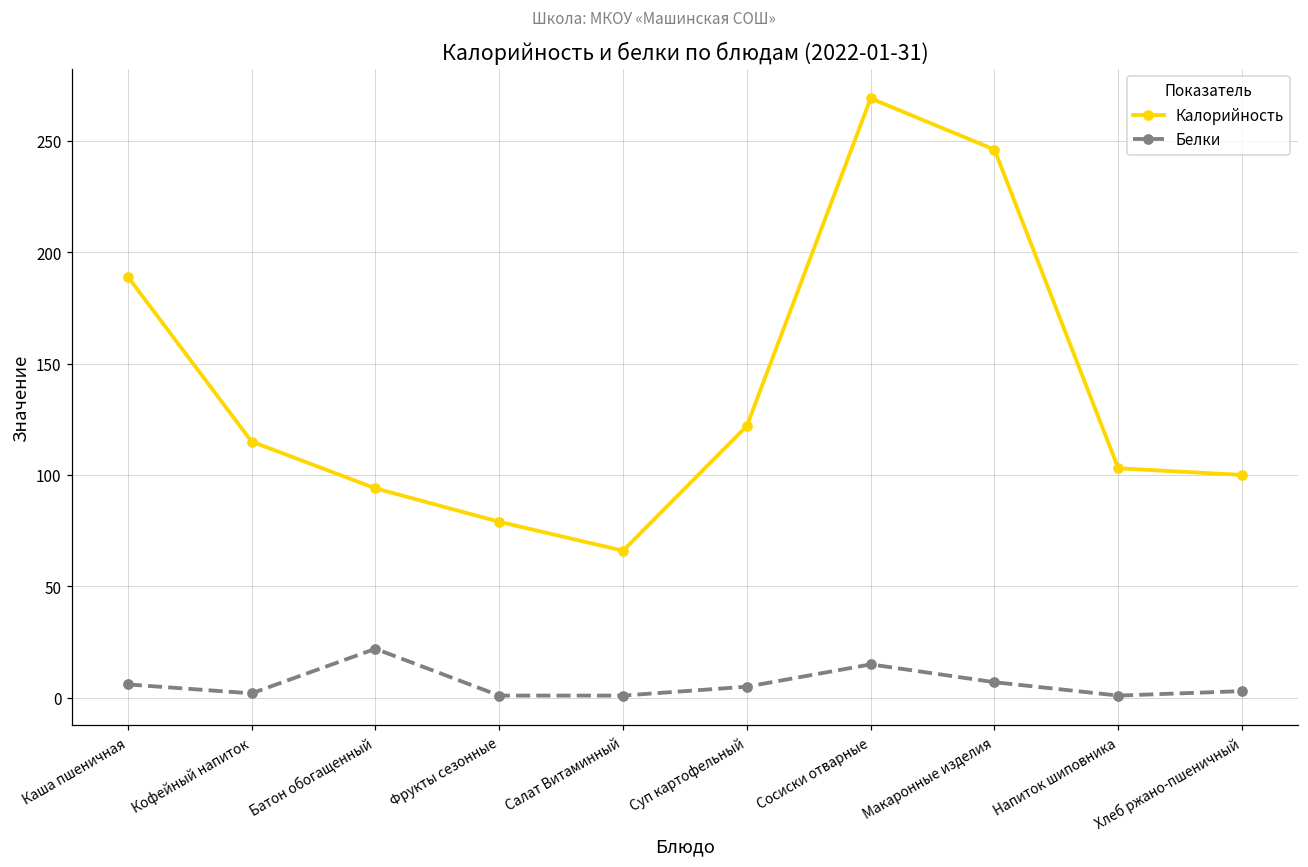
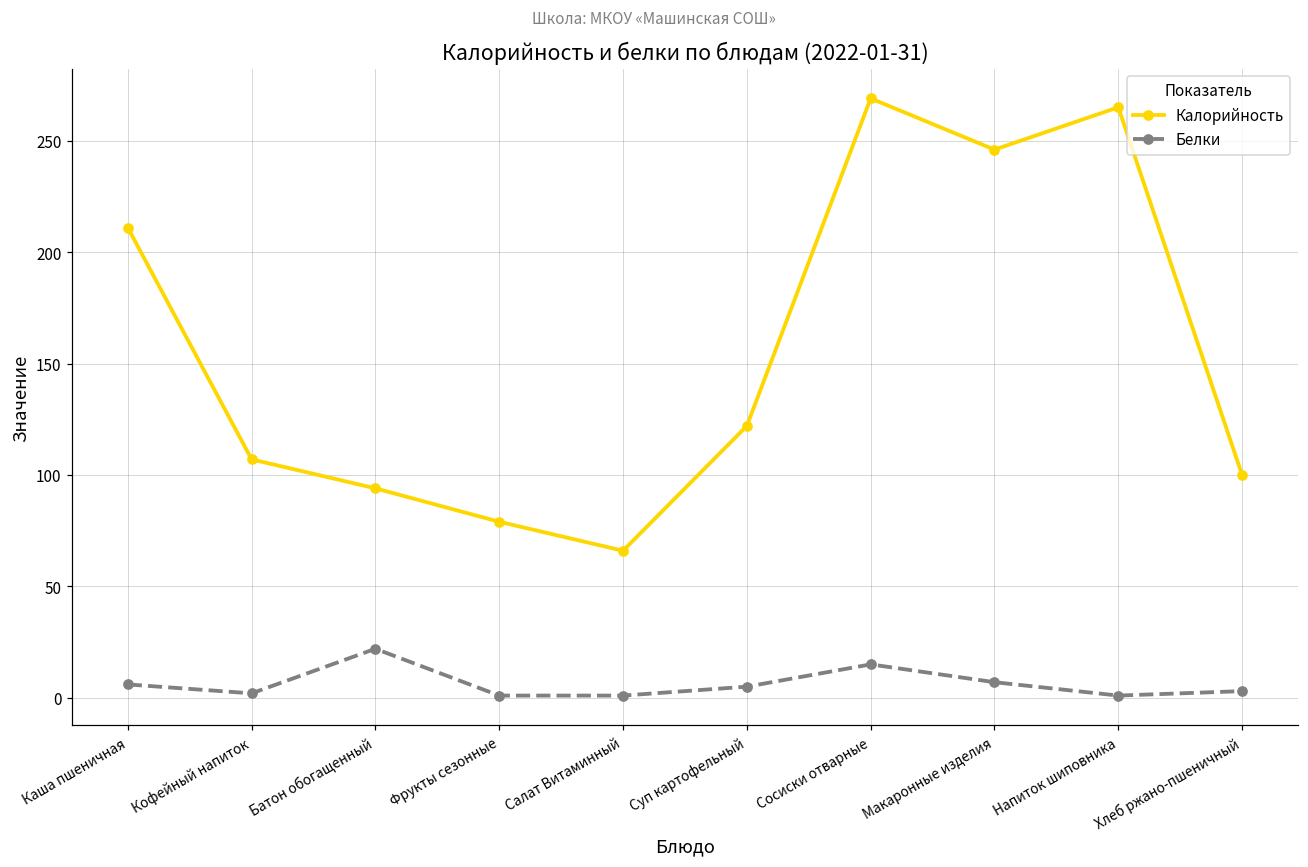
  {
    "Калорийность": {
-     "Каша пшеничная": 189,
-     "Кофейный напиток": 115,
+     "Каша пшеничная": 211,
+     "Кофейный напиток": 107,
      "Батон обогащенный": 94,
      "Фрукты сезонные": 79,
      "Салат Витаминный": 66,
      "Суп картофельный": 122,
      "Сосиски отварные": 269,
      "Макаронные изделия": 246,
-     "Напиток шиповника": 103,
+     "Напиток шиповника": 265,
      "Хлеб ржано-пшеничный": 100
    },
    "Белки": {
      "Каша пшеничная": 6,
      "Кофейный напиток": 2,
      "Батон обогащенный": 22,
      "Фрукты сезонные": 1,
      "Салат Витаминный": 1,
      "Суп картофельный": 5,
      "Сосиски отварные": 15,
      "Макаронные изделия": 7,
      "Напиток шиповника": 1,
      "Хлеб ржано-пшеничный": 3
    }
  }
